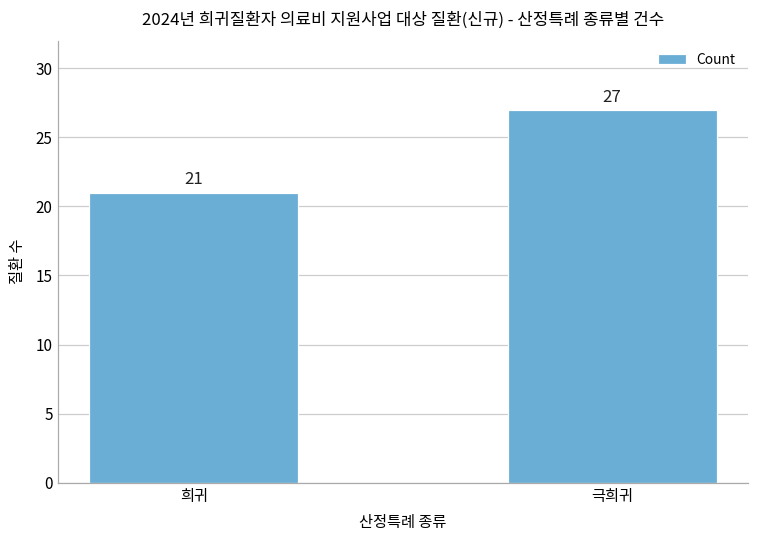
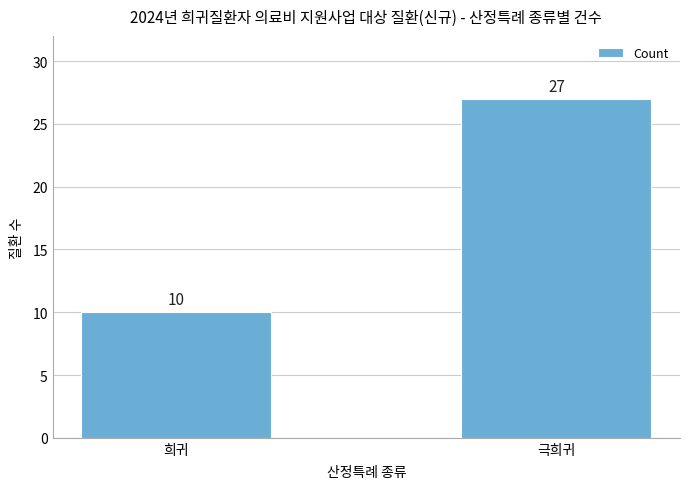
  {
-   "희귀": 21,
+   "희귀": 10,
    "극희귀": 27
  }
